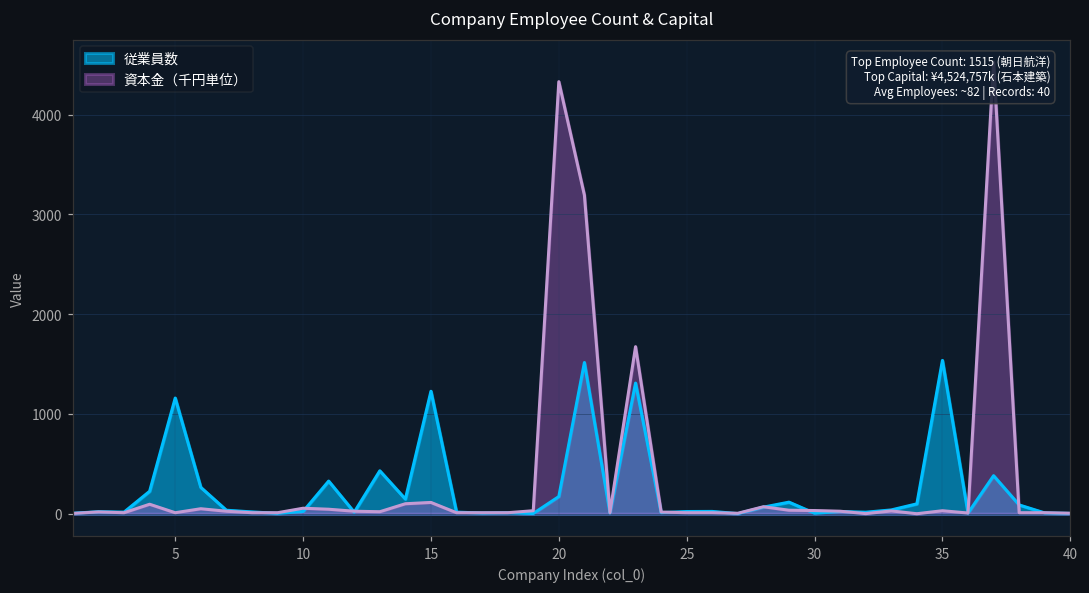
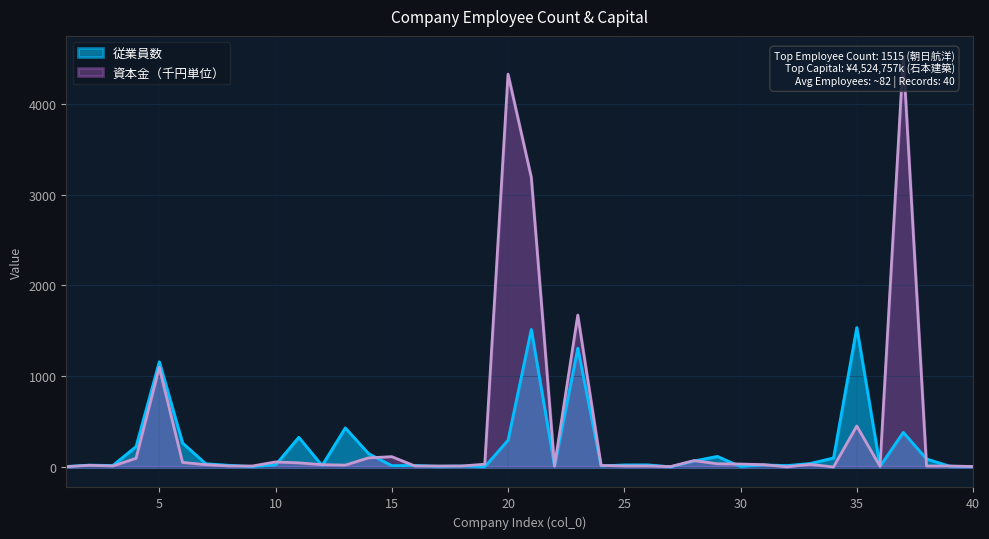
  {
    "従業員数": {
      "5": 1200,
      "10": 0,
-     "15": 1200,
-     "20": 200,
+     "15": 0,
+     "20": 300,
      "35": 1500
    },
    "資本金（千円単位）": {
-     "5": 0,
+     "5": 1100,
      "10": 100,
      "15": 100,
      "20": 4300,
-     "35": 0
+     "35": 500
    }
  }
